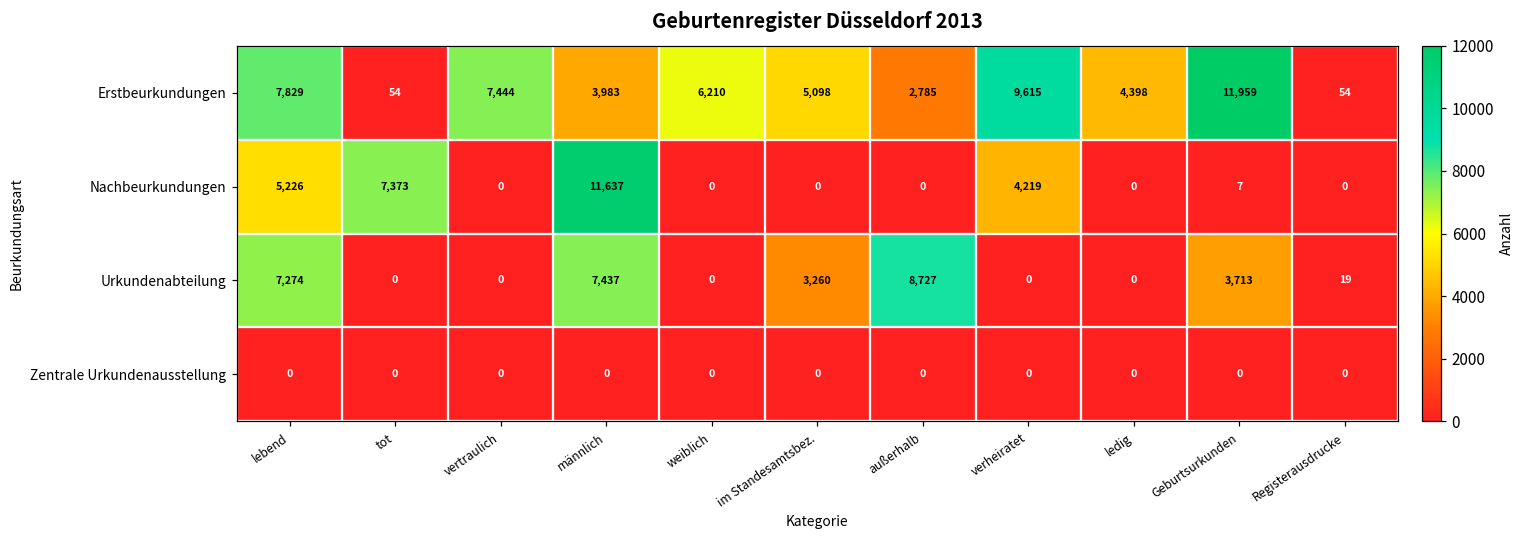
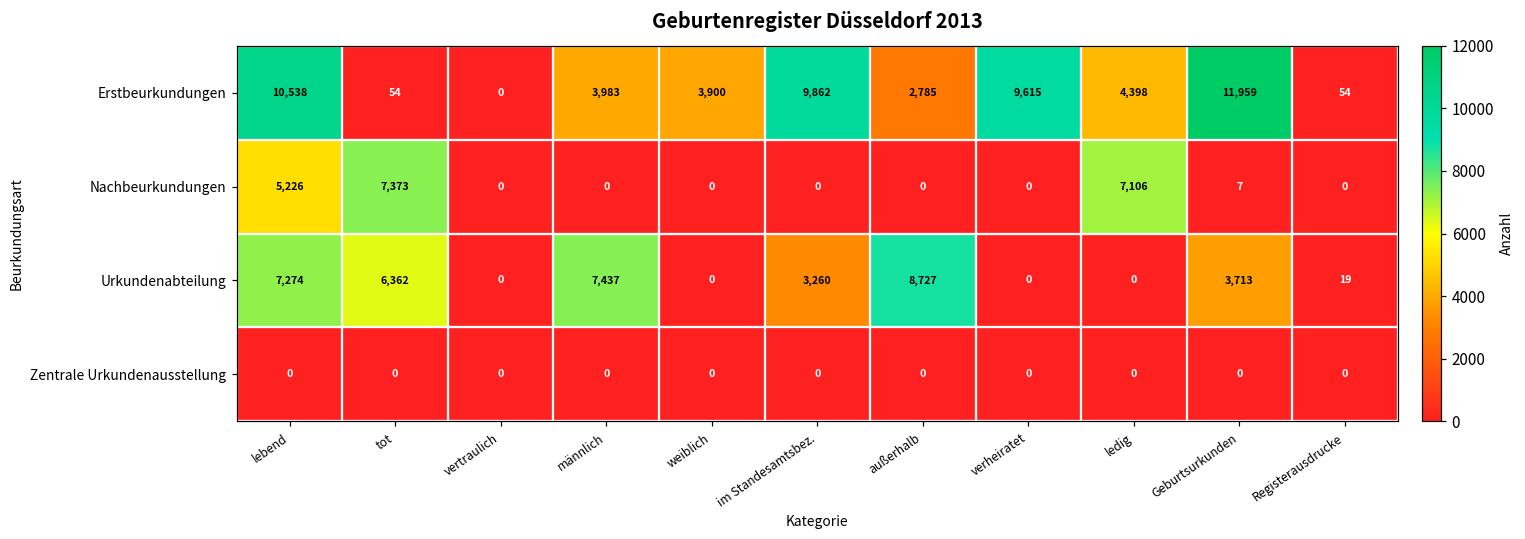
  {
    "Erstbeurkundungen": {
-     "lebend": "7,829",
+     "lebend": "10,538",
      "tot": "54",
-     "vertraulich": "7,444",
+     "vertraulich": "0",
      "männlich": "3,983",
-     "weiblich": "6,210",
-     "im Standesamtsbez.": "5,098",
+     "weiblich": "3,900",
+     "im Standesamtsbez.": "9,862",
      "außerhalb": "2,785",
      "verheiratet": "9,615",
      "ledig": "4,398",
      "Geburtsurkunden": "11,959",
      "Registerausdrucke": "54"
    },
    "Nachbeurkundungen": {
      "lebend": "5,226",
      "tot": "7,373",
      "vertraulich": "0",
-     "männlich": "11,637",
+     "männlich": "0",
      "weiblich": "0",
      "im Standesamtsbez.": "0",
      "außerhalb": "0",
-     "verheiratet": "4,219",
-     "ledig": "0",
+     "verheiratet": "0",
+     "ledig": "7,106",
      "Geburtsurkunden": "7",
      "Registerausdrucke": "0"
    },
    "Urkundenabteilung": {
      "lebend": "7,274",
-     "tot": "0",
+     "tot": "6,362",
      "vertraulich": "0",
      "männlich": "7,437",
      "weiblich": "0",
      "im Standesamtsbez.": "3,260",
      "außerhalb": "8,727",
      "verheiratet": "0",
      "ledig": "0",
      "Geburtsurkunden": "3,713",
      "Registerausdrucke": "19"
    },
    "Zentrale Urkundenausstellung": {
      "lebend": "0",
      "tot": "0",
      "vertraulich": "0",
      "männlich": "0",
      "weiblich": "0",
      "im Standesamtsbez.": "0",
      "außerhalb": "0",
      "verheiratet": "0",
      "ledig": "0",
      "Geburtsurkunden": "0",
      "Registerausdrucke": "0"
    }
  }
